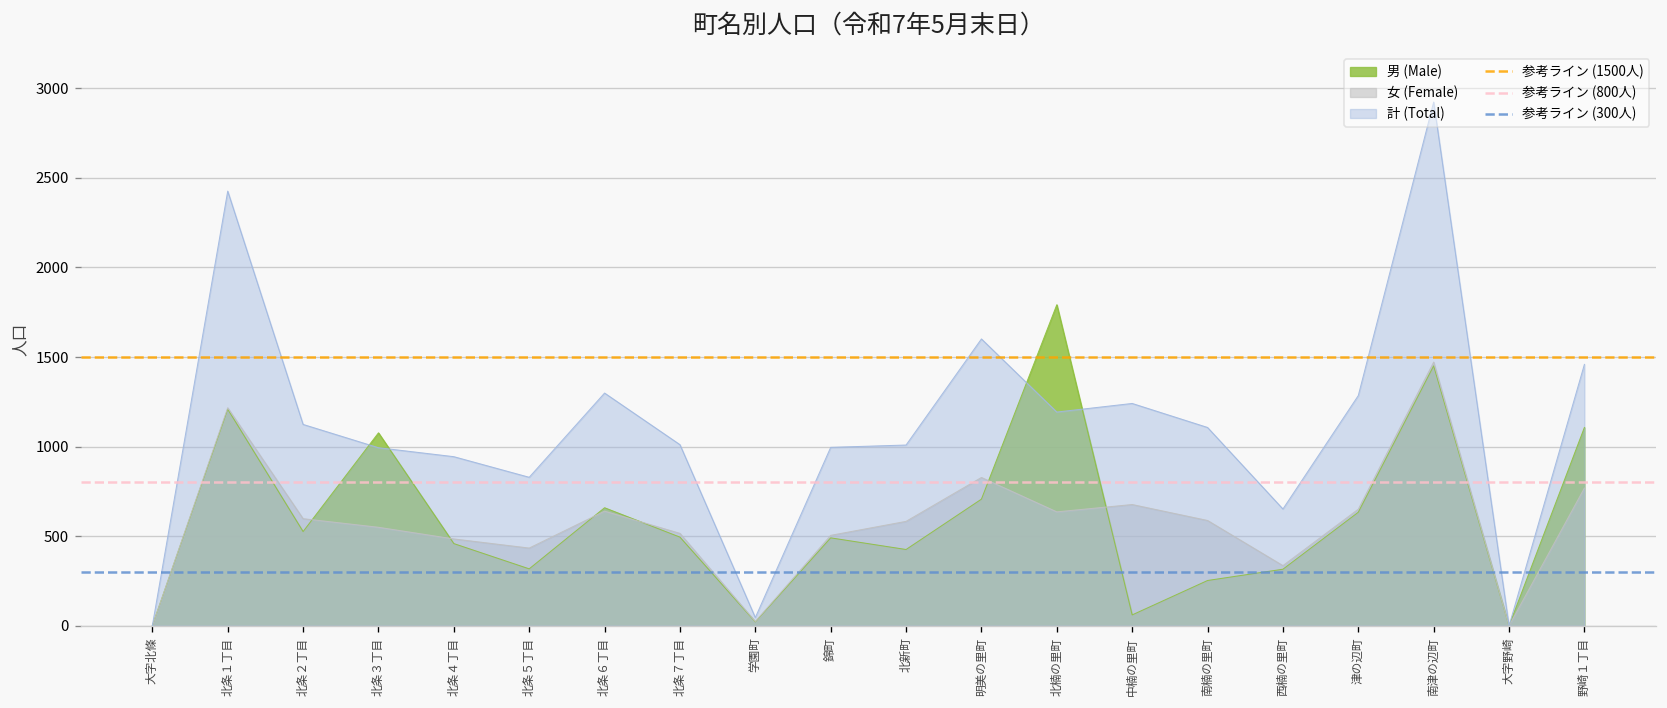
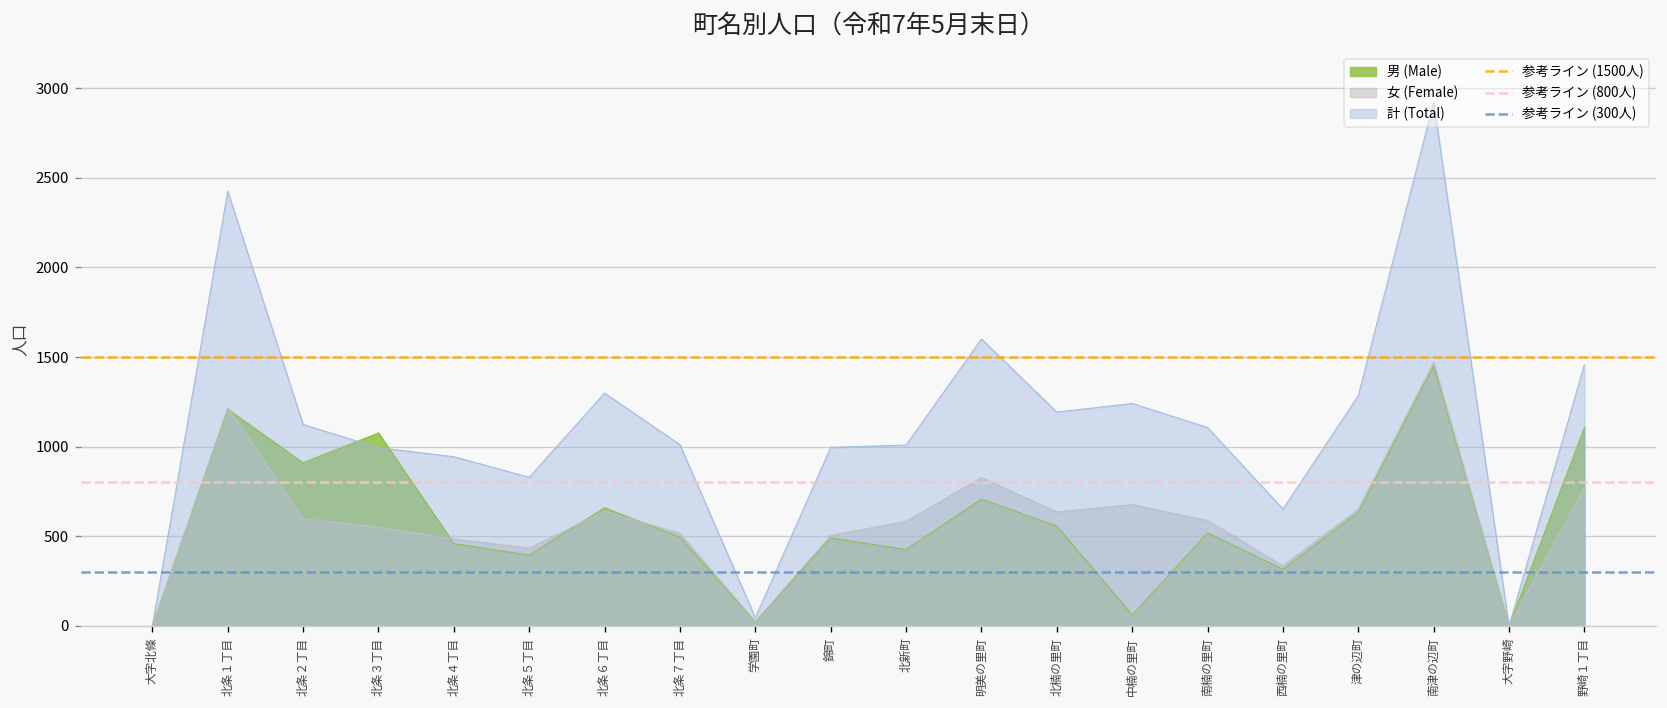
  {
    "男 (Male)": {
-     "北条２丁目": 530,
+     "北条２丁目": 910,
      "北条３丁目": 1080,
      "北条４丁目": 460,
-     "北条５丁目": 320,
+     "北条５丁目": 400,
      "北条６丁目": 660,
      "北条７丁目": 500,
      "北新町": 430,
      "明美の里町": 710,
-     "北楠の里町": 1790,
+     "北楠の里町": 560,
      "中楠の里町": 60,
-     "南楠の里町": 250,
+     "南楠の里町": 520,
      "西楠の里町": 320,
      "津の辺町": 630,
      "南津の辺町": 1450,
      "野崎１丁目": 1110
    }
  }
